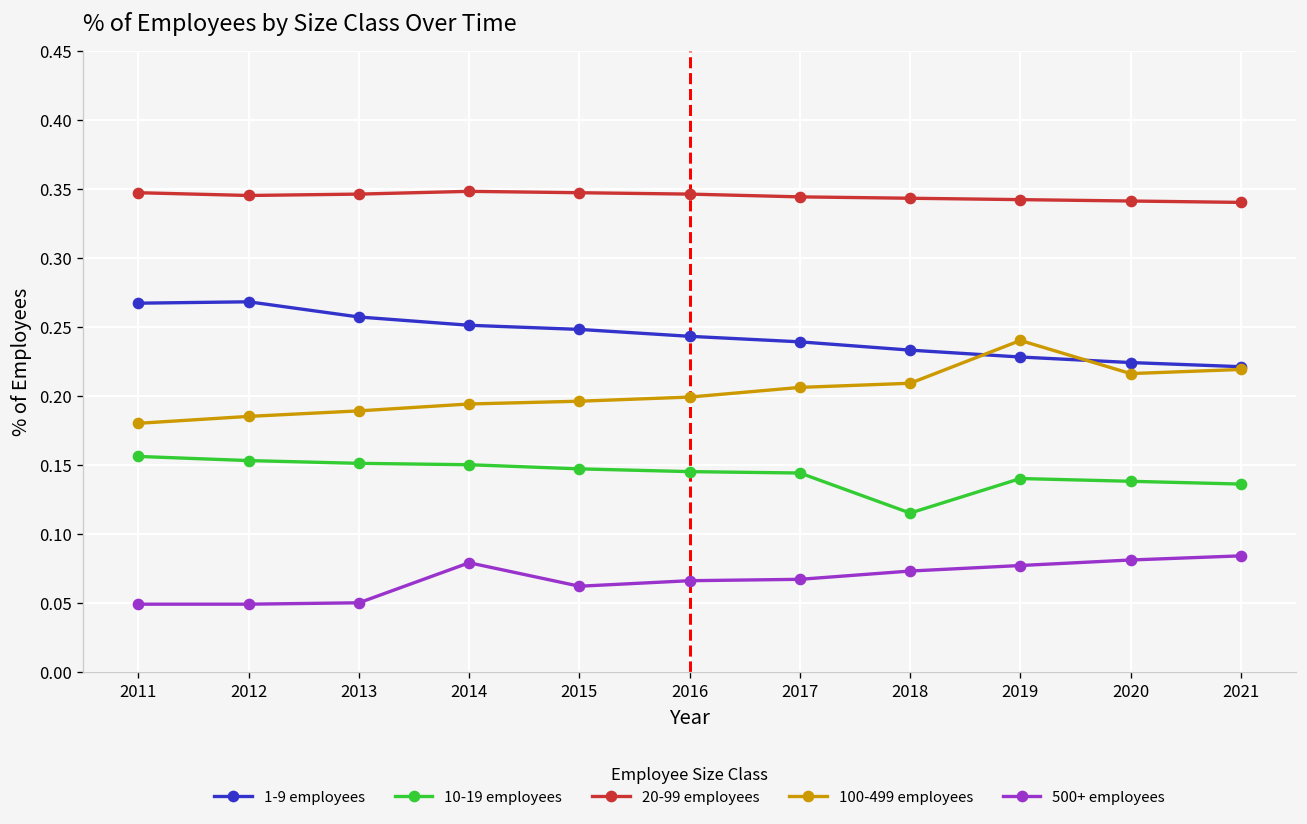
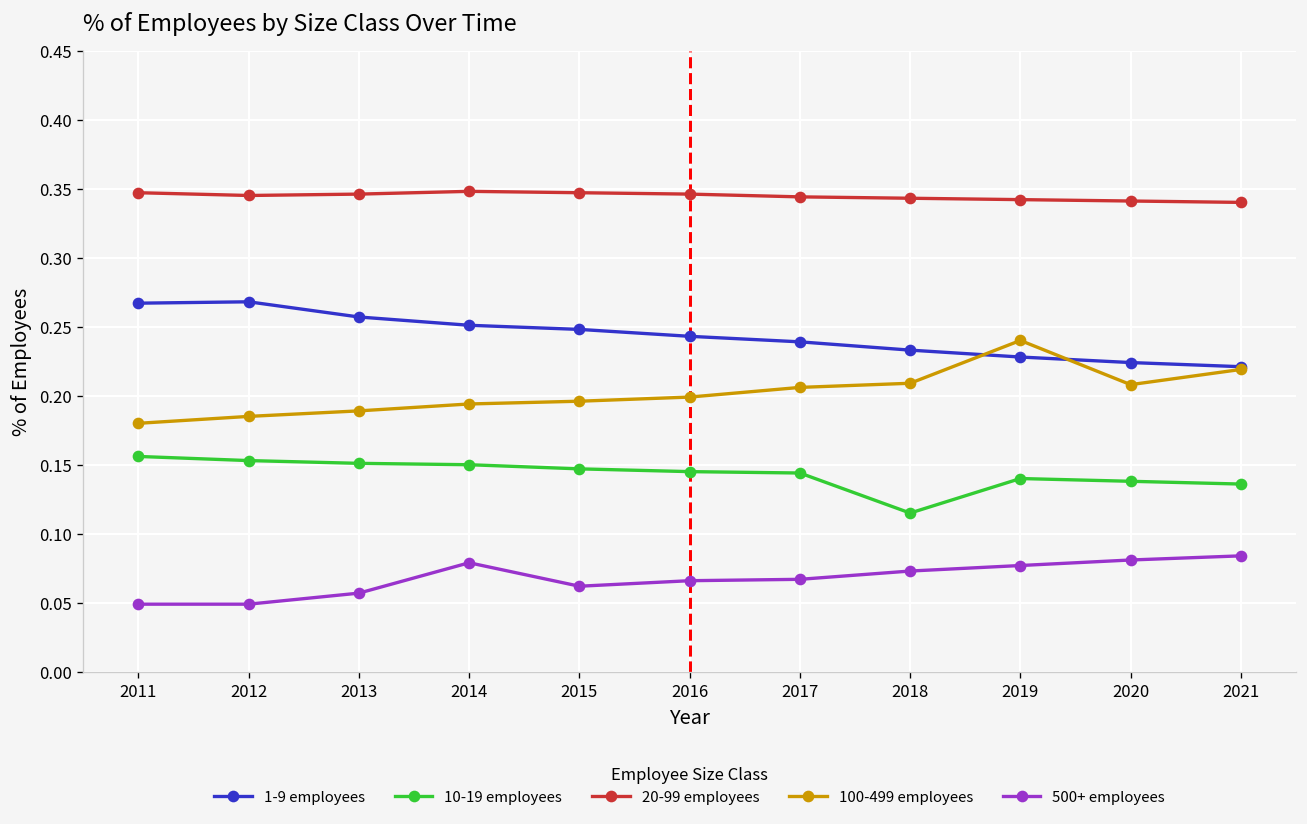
  {
    "1-9 employees": {
      "2011": 0.267,
      "2012": 0.268,
      "2013": 0.257,
      "2014": 0.251,
      "2015": 0.248,
      "2016": 0.243,
      "2017": 0.239,
      "2018": 0.233,
      "2019": 0.228,
      "2020": 0.224
    },
    "10-19 employees": {
      "2011": 0.156,
      "2012": 0.153,
      "2013": 0.151,
      "2014": 0.150,
      "2015": 0.147,
      "2016": 0.145,
      "2017": 0.144,
      "2018": 0.115,
      "2019": 0.140,
      "2020": 0.138,
      "2021": 0.136
    },
    "20-99 employees": {
      "2011": 0.347,
      "2012": 0.345,
      "2013": 0.346,
      "2014": 0.348,
      "2015": 0.347,
      "2016": 0.346,
      "2017": 0.344,
      "2018": 0.343,
      "2019": 0.342,
      "2020": 0.341,
      "2021": 0.340
    },
    "100-499 employees": {
      "2011": 0.180,
      "2012": 0.185,
      "2013": 0.189,
      "2014": 0.194,
      "2015": 0.196,
      "2016": 0.199,
      "2017": 0.206,
      "2018": 0.209,
      "2019": 0.240,
-     "2020": 0.216
+     "2020": 0.208
    },
    "500+ employees": {
      "2011": 0.049,
      "2012": 0.049,
-     "2013": 0.050,
+     "2013": 0.057,
      "2014": 0.079,
      "2015": 0.062,
      "2016": 0.066,
      "2017": 0.067,
      "2018": 0.073,
      "2019": 0.077,
      "2020": 0.081,
      "2021": 0.084
    }
  }
